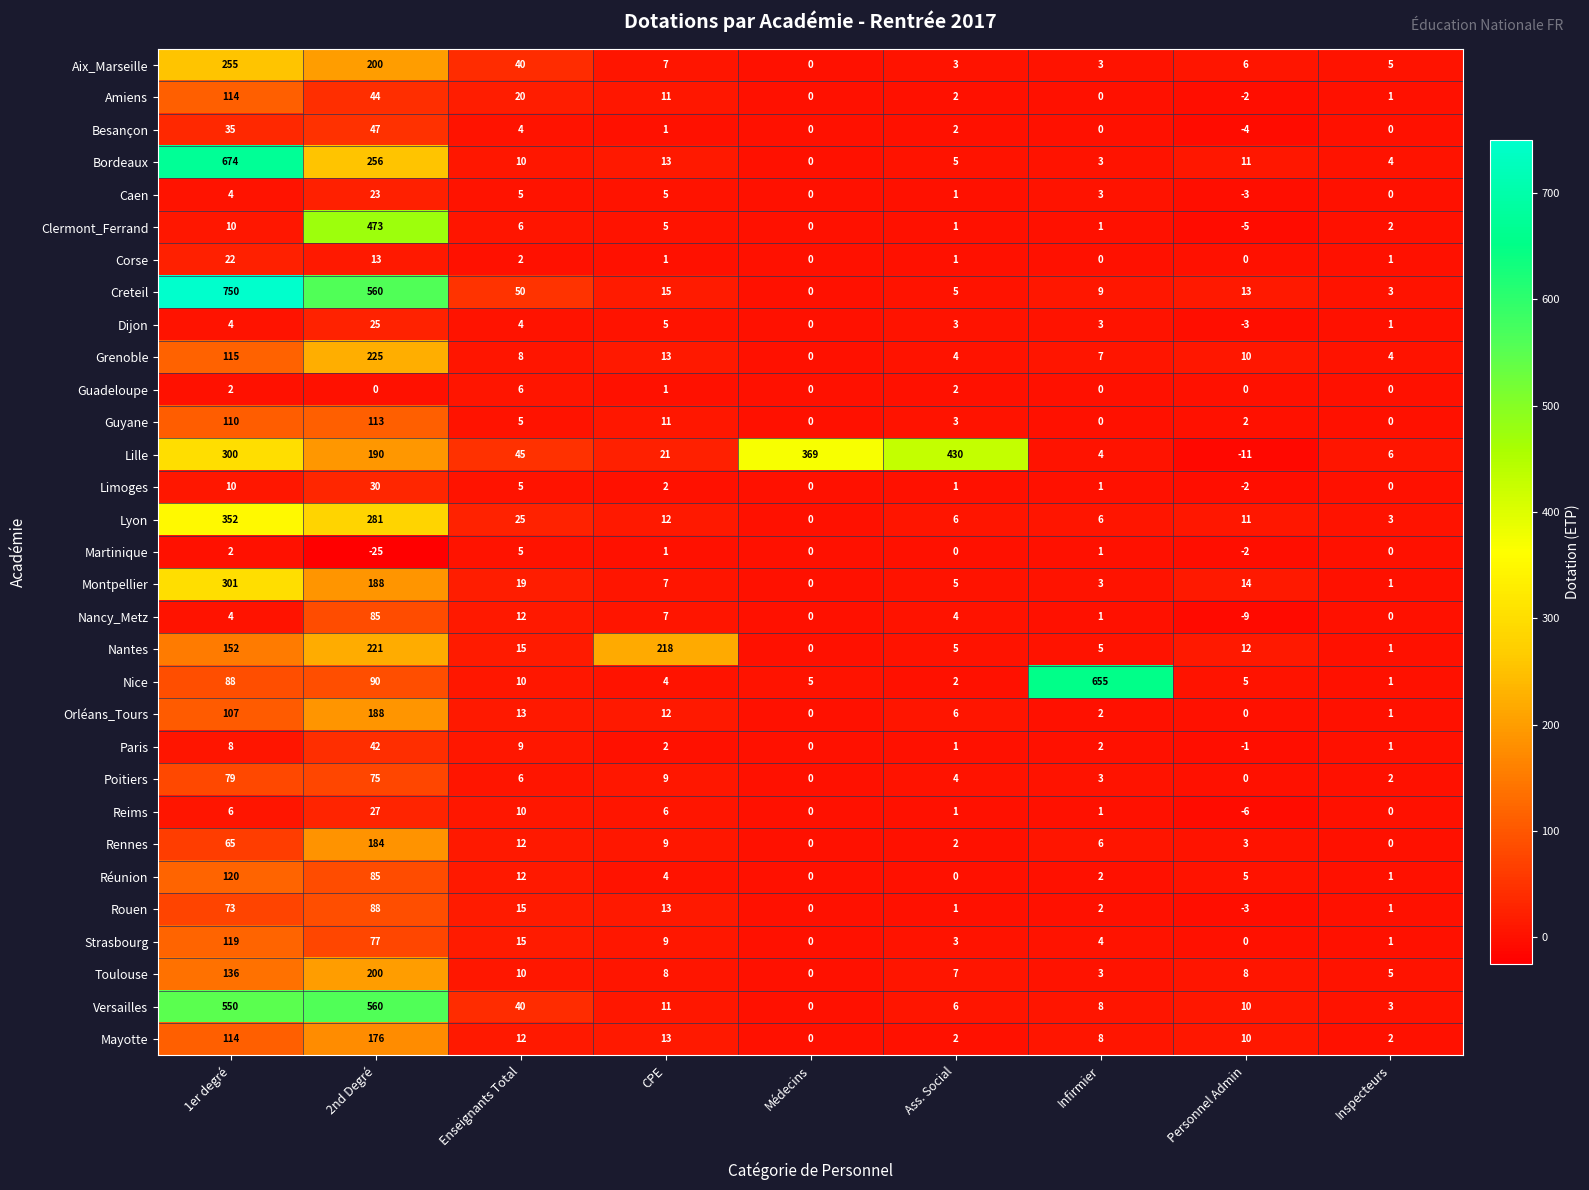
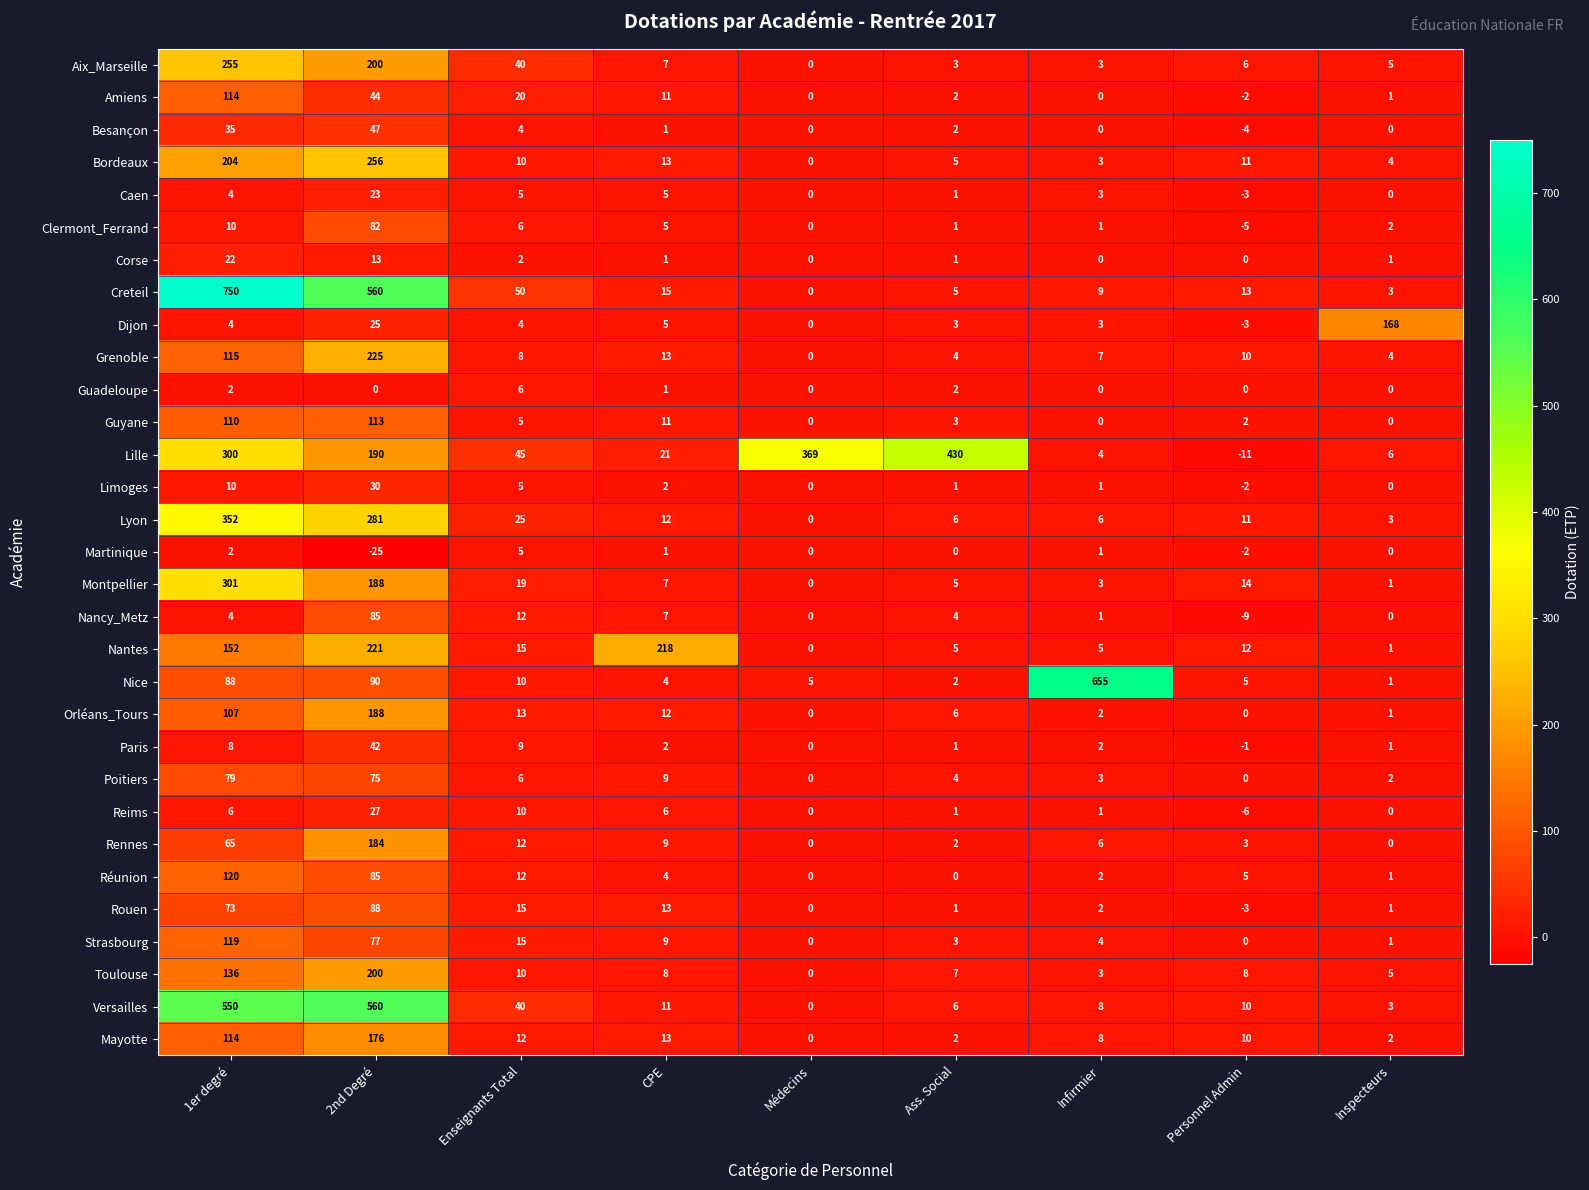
  {
    "Bordeaux": {
-     "1er degré": 674,
+     "1er degré": 204,
      "2nd Degré": 256,
      "Enseignants Total": 10,
      "CPE": 13,
      "Médecins": 0,
      "Ass. Social": 5,
      "Infirmier": 3,
      "Personnel Admin": 11,
      "Inspecteurs": 4
    },
    "Clermont_Ferrand": {
      "1er degré": 10,
-     "2nd Degré": 473,
+     "2nd Degré": 82,
      "Enseignants Total": 6,
      "CPE": 5,
      "Médecins": 0,
      "Ass. Social": 1,
      "Infirmier": 1,
      "Personnel Admin": -5,
      "Inspecteurs": 2
    },
    "Dijon": {
      "1er degré": 4,
      "2nd Degré": 25,
      "Enseignants Total": 4,
      "CPE": 5,
      "Médecins": 0,
      "Ass. Social": 3,
      "Infirmier": 3,
      "Personnel Admin": -3,
-     "Inspecteurs": 1
+     "Inspecteurs": 168
    }
  }
